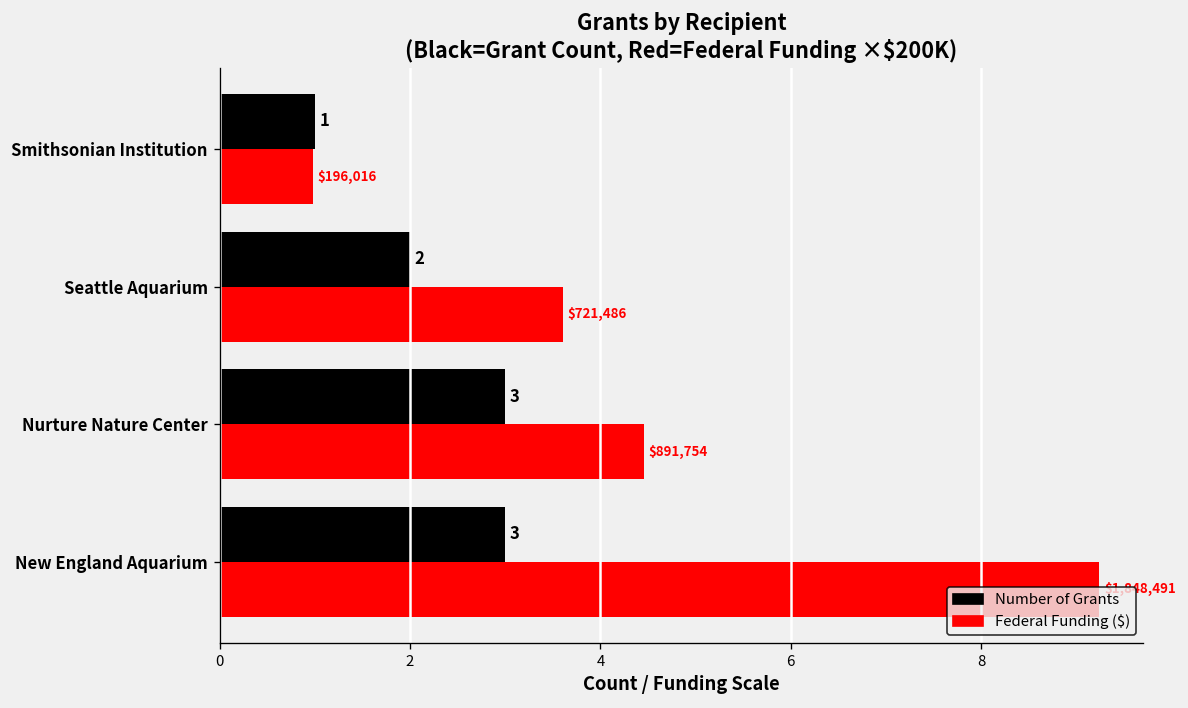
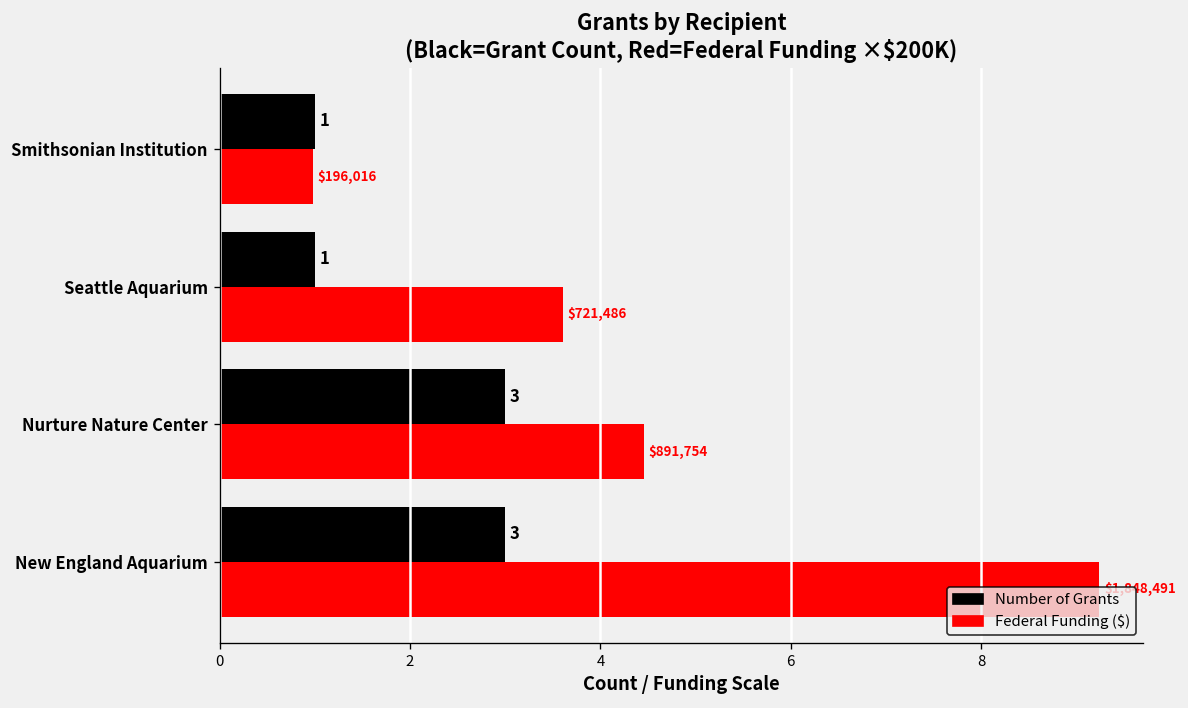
  {
    "Number of Grants": {
      "Smithsonian Institution": 1,
-     "Seattle Aquarium": 2,
+     "Seattle Aquarium": 1,
      "Nurture Nature Center": 3,
      "New England Aquarium": 3
    }
  }
